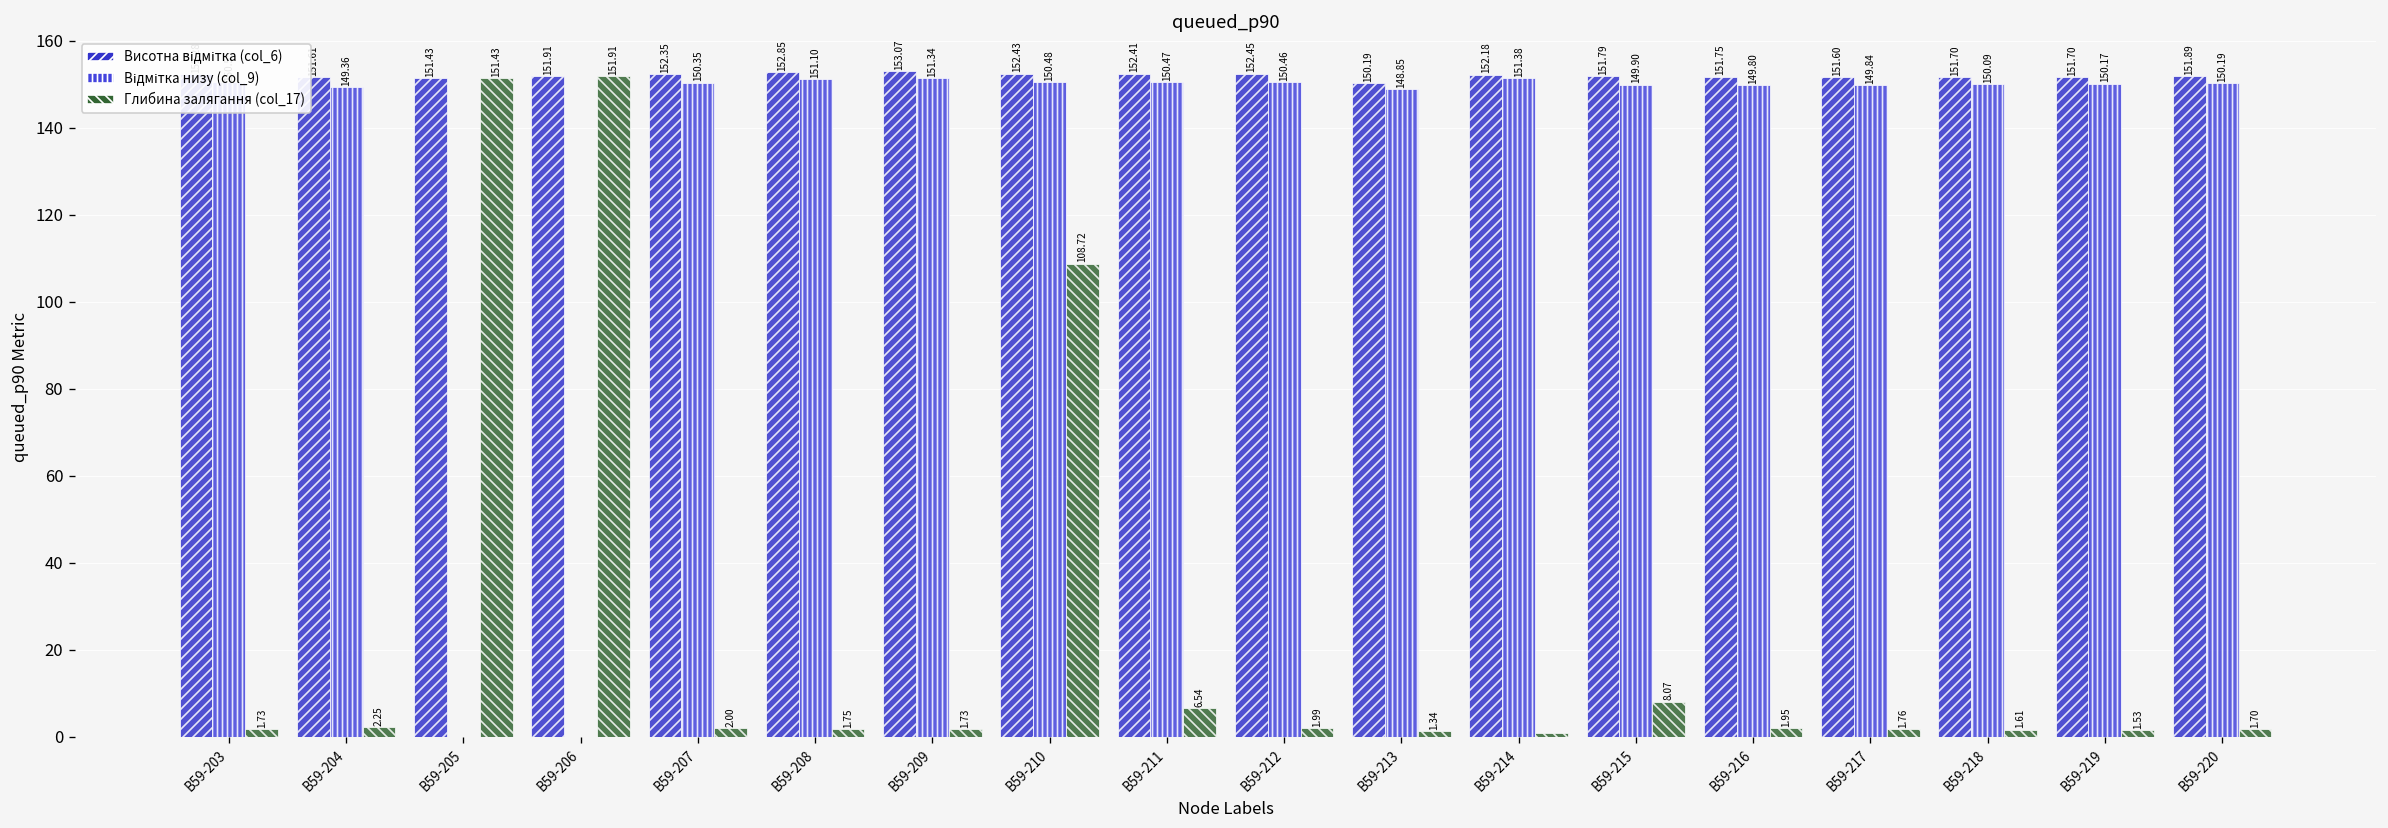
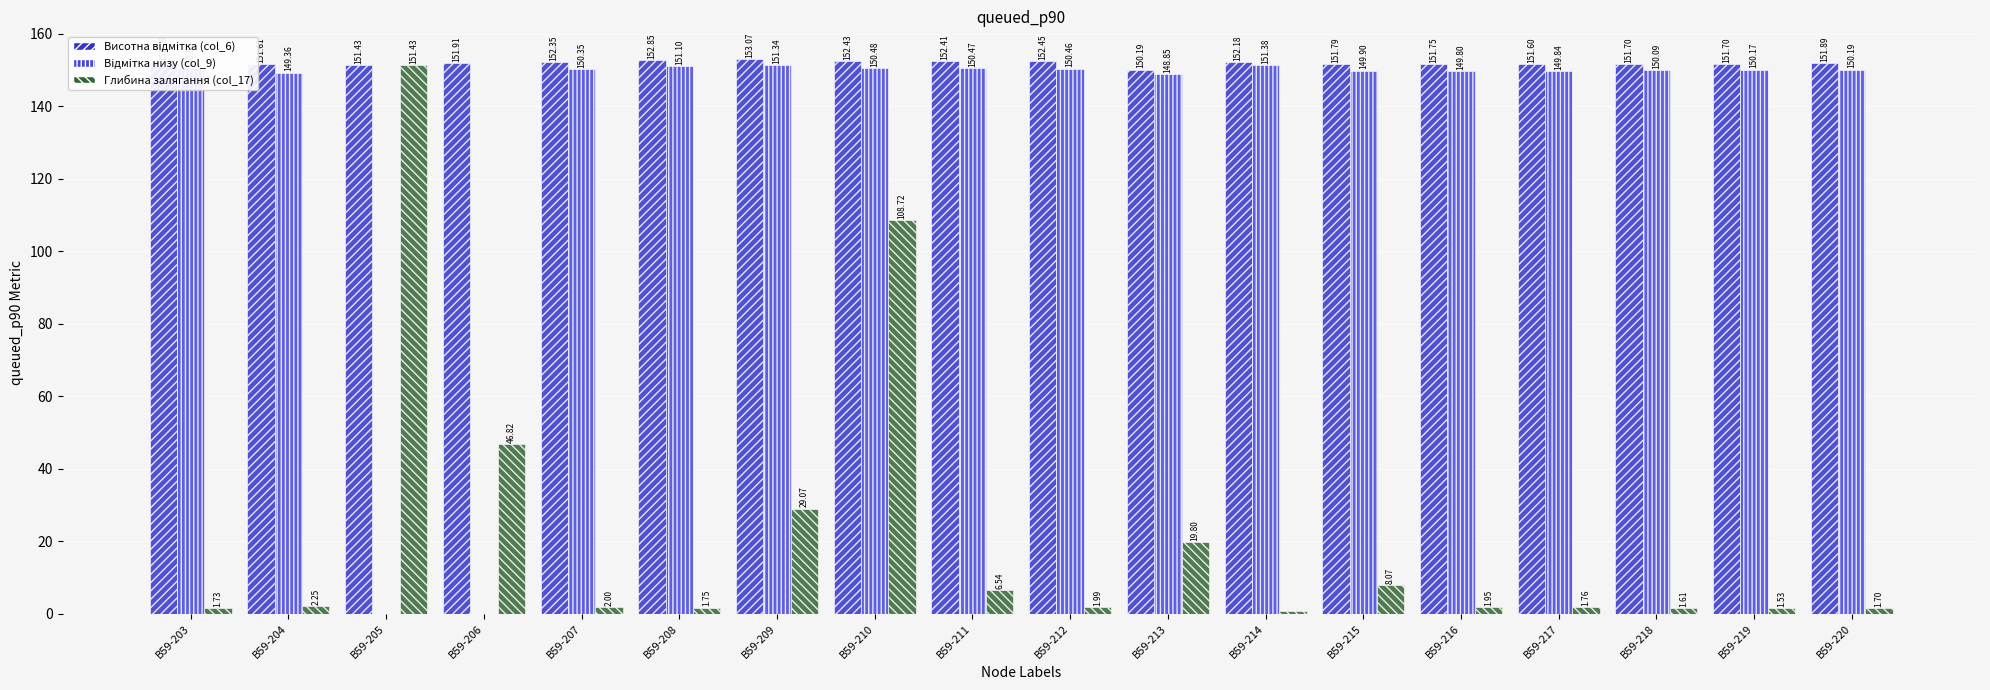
  {
    "Глибина залягання (col_17)": {
      "В59-203": 1.73,
      "В59-204": 2.25,
      "В59-205": 151.43,
-     "В59-206": 151.91,
+     "В59-206": 46.82,
      "В59-207": 2.00,
      "В59-208": 1.75,
-     "В59-209": 1.73,
+     "В59-209": 29.07,
      "В59-210": 108.72,
      "В59-211": 6.54,
      "В59-212": 1.99,
-     "В59-213": 1.34,
+     "В59-213": 19.80,
      "В59-215": 8.07,
      "В59-216": 1.95,
      "В59-217": 1.76,
      "В59-218": 1.61,
      "В59-219": 1.53,
      "В59-220": 1.70
    }
  }
